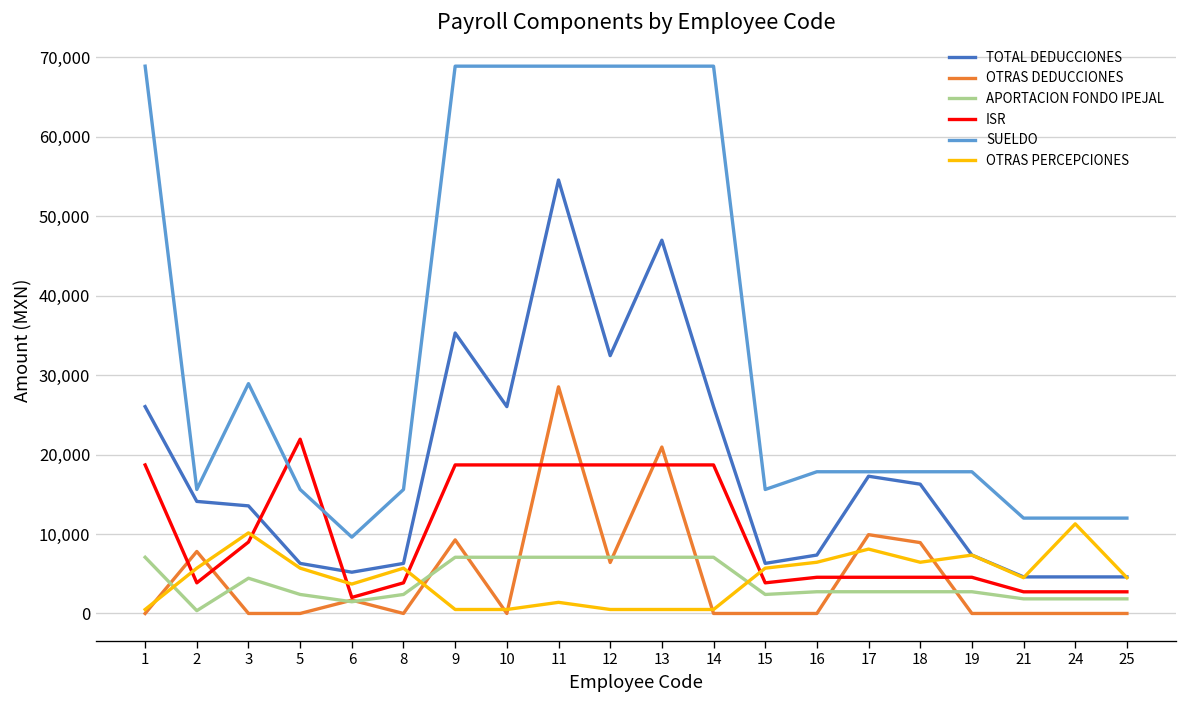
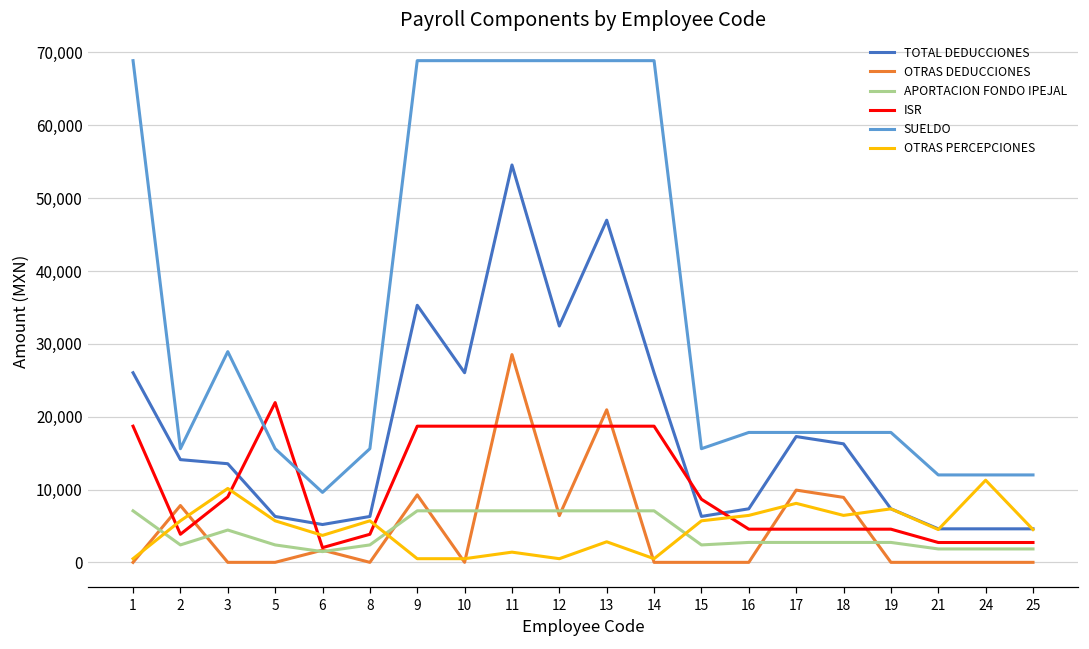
  {
    "OTRAS DEDUCCIONES": {
      "1": "0",
      "2": "8,000",
      "3": "0",
      "5": "0",
      "8": "0",
      "9": "9,000",
      "10": "0",
      "11": "29,000",
      "12": "6,000",
      "13": "21,000",
      "14": "0",
      "15": "0",
      "16": "0",
      "17": "10,000",
      "18": "9,000",
      "19": "0",
      "21": "0",
      "24": "0",
      "25": "0"
    },
    "APORTACION FONDO IPEJAL": {
      "1": "7,000",
-     "2": "0",
+     "2": "2,000",
      "3": "4,000",
      "5": "2,000",
      "8": "2,000",
      "9": "7,000",
      "10": "7,000",
      "11": "7,000",
      "12": "7,000",
      "13": "7,000",
      "14": "7,000",
      "15": "2,000",
      "16": "3,000",
      "17": "3,000",
      "18": "3,000",
      "19": "3,000",
      "21": "2,000",
      "24": "2,000",
      "25": "2,000"
    },
    "ISR": {
      "1": "19,000",
      "2": "4,000",
      "3": "9,000",
      "5": "22,000",
      "8": "4,000",
      "9": "19,000",
      "10": "19,000",
      "11": "19,000",
      "12": "19,000",
      "13": "19,000",
      "14": "19,000",
-     "15": "4,000",
+     "15": "9,000",
      "16": "5,000",
      "17": "5,000",
      "18": "5,000",
      "19": "5,000",
      "21": "3,000",
      "24": "3,000",
      "25": "3,000"
    },
    "OTRAS PERCEPCIONES": {
      "1": "1,000",
      "2": "6,000",
      "3": "10,000",
      "5": "6,000",
      "6": "4,000",
      "8": "6,000",
      "9": "1,000",
      "10": "1,000",
      "11": "1,000",
      "12": "1,000",
-     "13": "1,000",
+     "13": "3,000",
      "14": "1,000",
      "15": "6,000",
      "16": "6,000",
      "17": "8,000",
      "18": "6,000",
      "24": "11,000"
    }
  }
